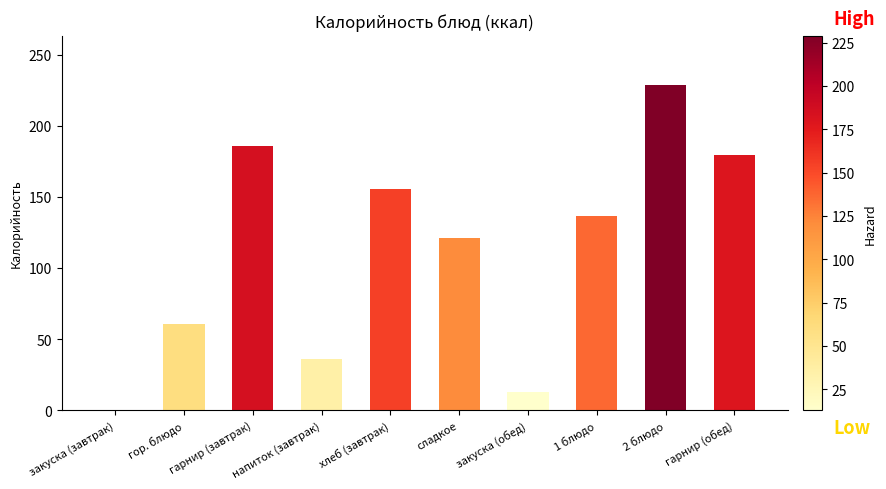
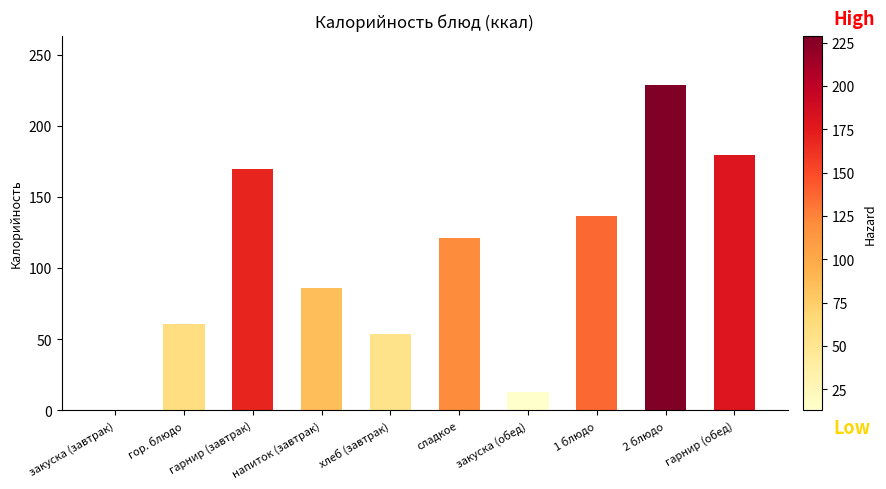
  {
    "закуска (завтрак)": 0,
    "гор. блюдо": 60,
-   "гарнир (завтрак)": 186,
-   "напиток (завтрак)": 36,
-   "хлеб (завтрак)": 155,
+   "гарнир (завтрак)": 170,
+   "напиток (завтрак)": 86,
+   "хлеб (завтрак)": 53,
    "сладкое": 121,
    "закуска (обед)": 13,
    "1 блюдо": 137,
    "2 блюдо": 229,
    "гарнир (обед)": 180
  }
